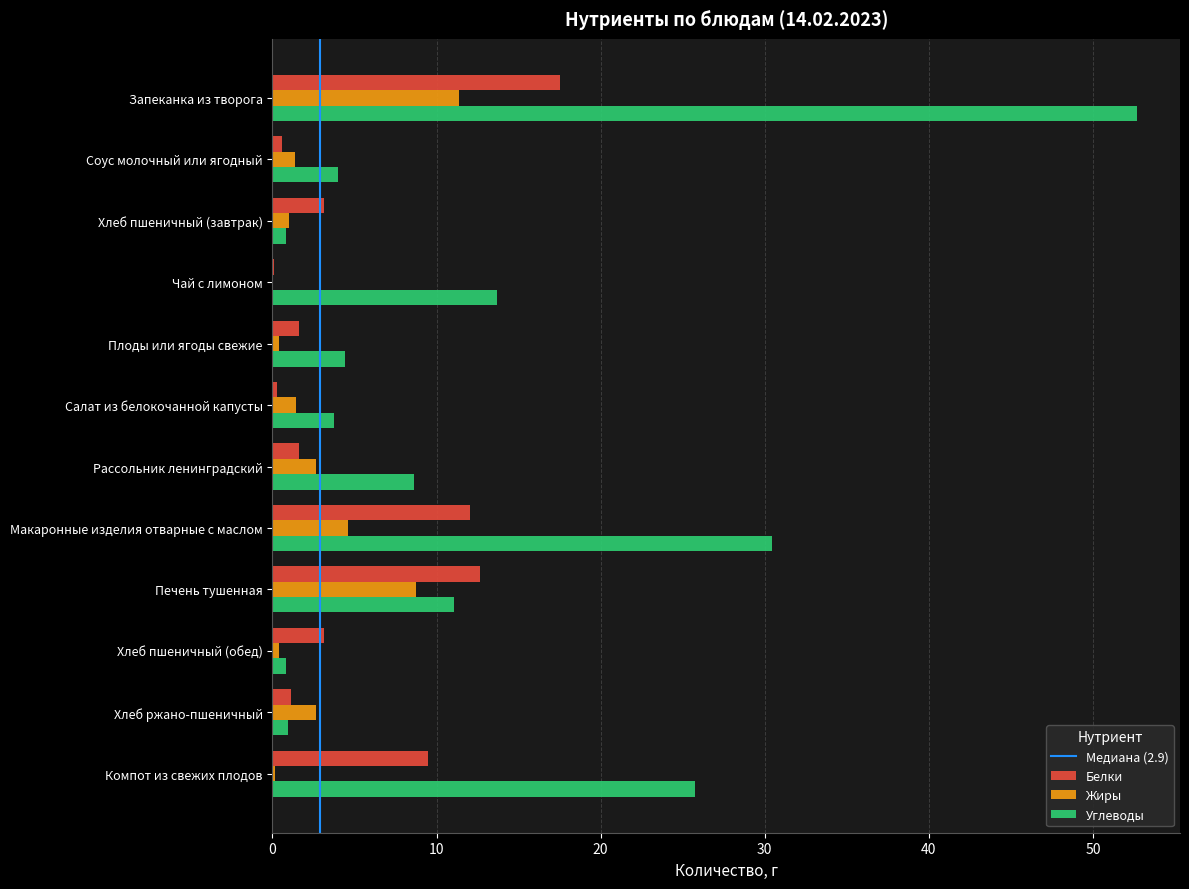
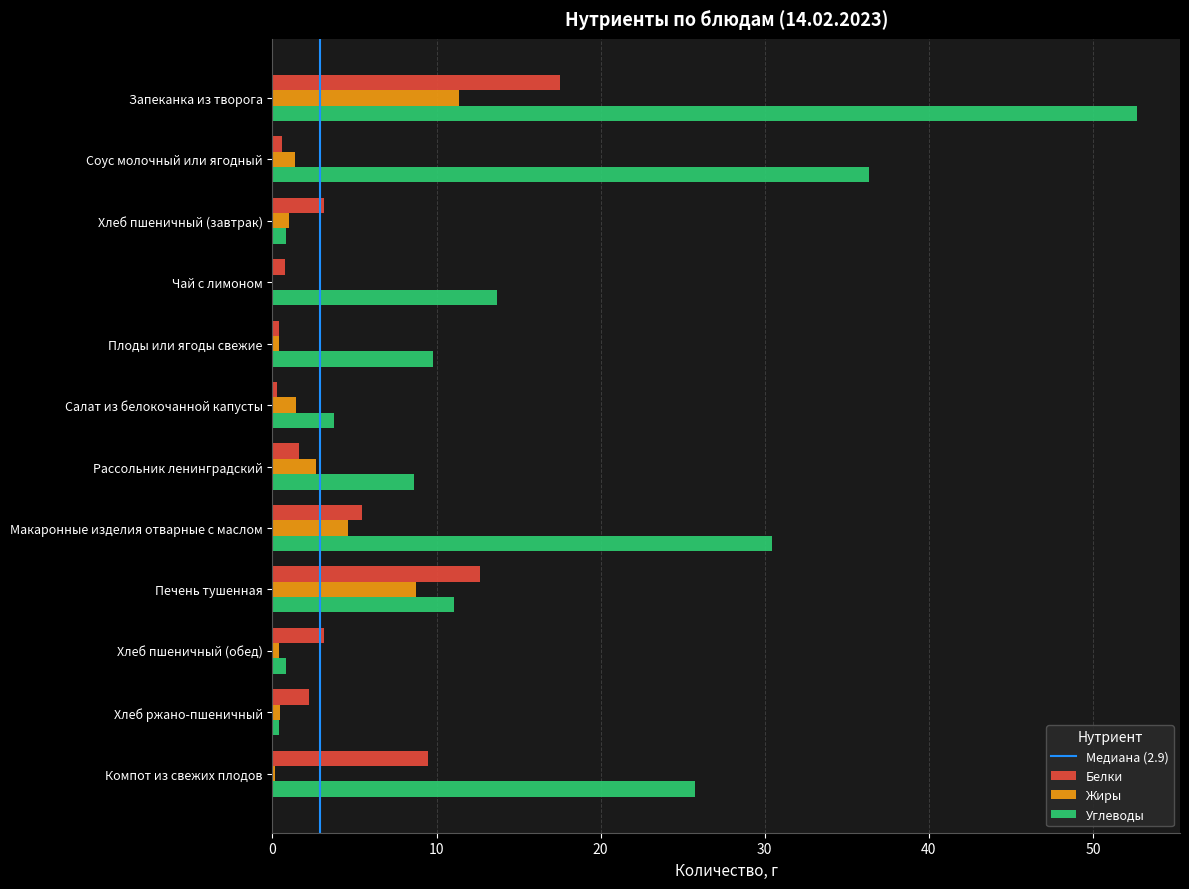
  {
    "Белки": {
      "Запеканка из творога": 17.5,
      "Соус молочный или ягодный": 0.6,
      "Хлеб пшеничный (завтрак)": 3.2,
-     "Чай с лимоном": 0.1,
-     "Плоды или ягоды свежие": 1.6,
+     "Чай с лимоном": 0.7,
+     "Плоды или ягоды свежие": 0.4,
      "Салат из белокочанной капусты": 0.3,
      "Рассольник ленинградский": 1.6,
-     "Макаронные изделия отварные с маслом": 12.1,
+     "Макаронные изделия отварные с маслом": 5.5,
      "Печень тушенная": 12.7,
      "Хлеб пшеничный (обед)": 3.2,
-     "Хлеб ржано-пшеничный": 1.2,
+     "Хлеб ржано-пшеничный": 2.2,
      "Компот из свежих плодов": 9.5
    },
    "Жиры": {
      "Запеканка из творога": 11.4,
      "Соус молочный или ягодный": 1.4,
      "Хлеб пшеничный (завтрак)": 1.0,
      "Плоды или ягоды свежие": 0.4,
      "Салат из белокочанной капусты": 1.5,
      "Рассольник ленинградский": 2.6,
      "Макаронные изделия отварные с маслом": 4.6,
      "Печень тушенная": 8.8,
      "Хлеб пшеничный (обед)": 0.4,
-     "Хлеб ржано-пшеничный": 2.6,
+     "Хлеб ржано-пшеничный": 0.4,
      "Компот из свежих плодов": 0.2
    },
    "Углеводы": {
      "Запеканка из творога": 52.7,
-     "Соус молочный или ягодный": 4.0,
+     "Соус молочный или ягодный": 36.4,
      "Хлеб пшеничный (завтрак)": 0.8,
      "Чай с лимоном": 13.7,
-     "Плоды или ягоды свежие": 4.4,
+     "Плоды или ягоды свежие": 9.8,
      "Салат из белокочанной капусты": 3.8,
      "Рассольник ленинградский": 8.6,
      "Макаронные изделия отварные с маслом": 30.5,
      "Печень тушенная": 11.1,
      "Хлеб пшеничный (обед)": 0.8,
-     "Хлеб ржано-пшеничный": 1.0,
+     "Хлеб ржано-пшеничный": 0.4,
      "Компот из свежих плодов": 25.8
    }
  }
